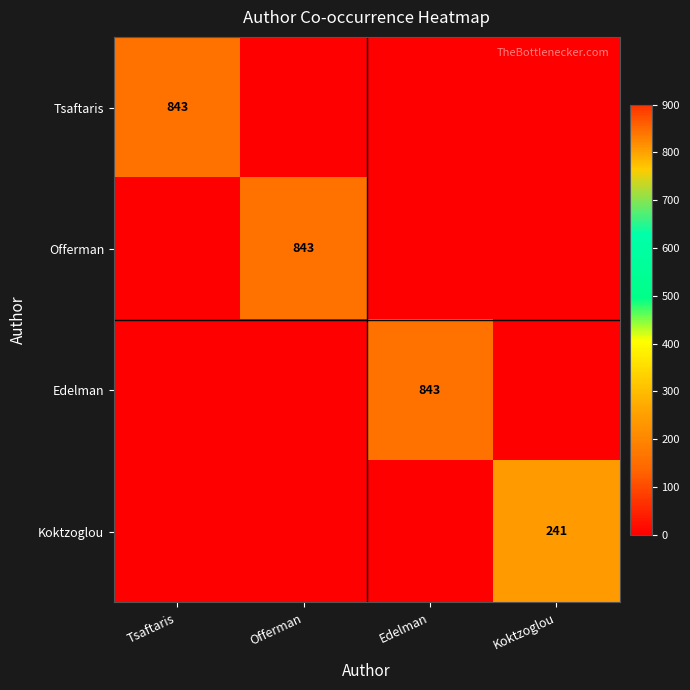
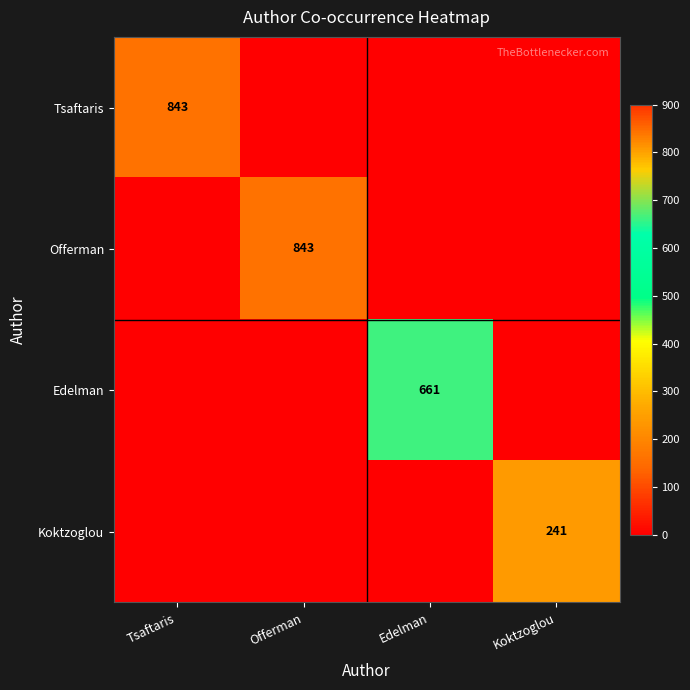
  {
    "Tsaftaris": {
      "Tsaftaris": 843
    },
    "Offerman": {
      "Offerman": 843
    },
    "Edelman": {
-     "Edelman": 843
+     "Edelman": 661
    },
    "Koktzoglou": {
      "Koktzoglou": 241
    }
  }
